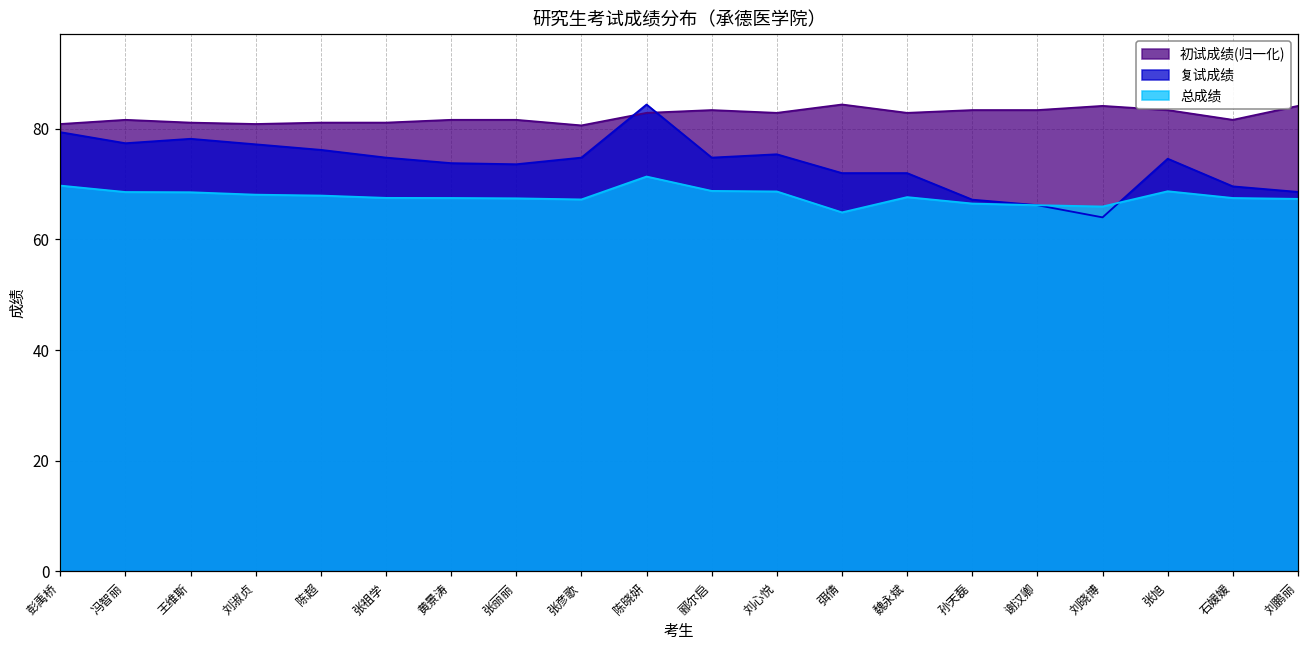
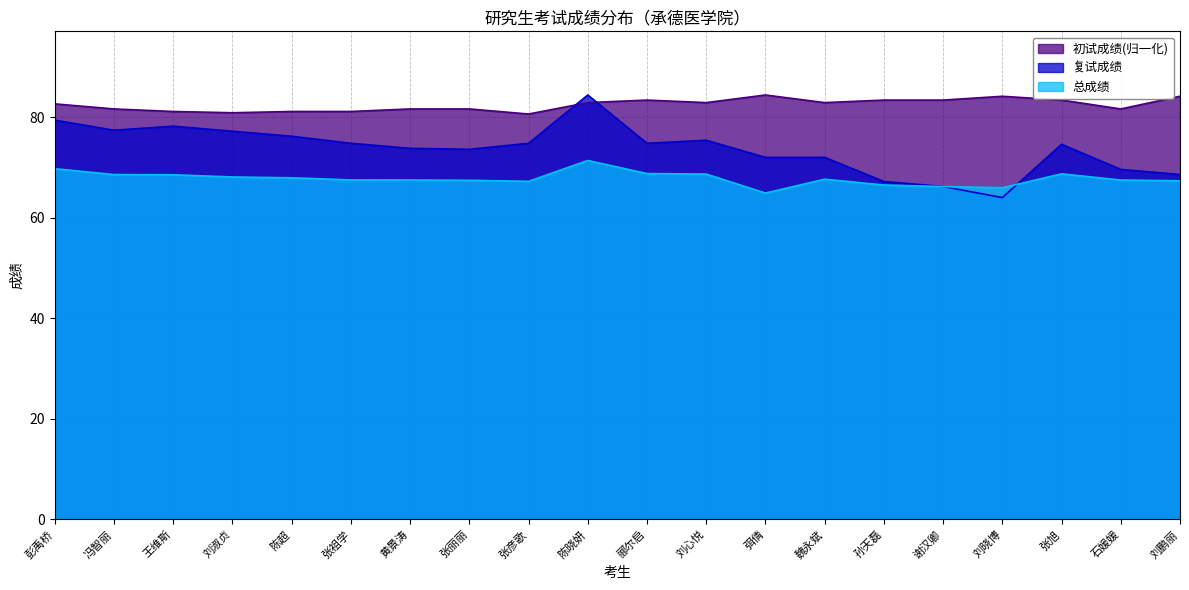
  {
    "初试成绩(归一化)": {
-     "彭禹桥": 81,
+     "彭禹桥": 83,
      "冯智丽": 82,
      "王维斯": 81,
      "刘淑贞": 81,
      "陈超": 81,
      "张祖学": 81,
      "黄景涛": 82,
      "张丽丽": 82,
      "张彦歌": 81,
      "陈晓妍": 83,
      "郦尔启": 83,
      "刘心悦": 83,
      "弭倩": 84,
      "魏永斌": 83,
      "孙天磊": 83,
      "谢汉卿": 83,
      "刘晓博": 84,
      "张旭": 83,
      "石媛媛": 82,
      "刘鹏丽": 84
    },
    "复试成绩": {
      "彭禹桥": 79,
      "冯智丽": 77,
      "王维斯": 78,
      "刘淑贞": 77,
      "陈超": 76,
      "张祖学": 75,
      "黄景涛": 74,
      "张丽丽": 74,
      "张彦歌": 75,
      "陈晓妍": 84,
      "郦尔启": 75,
      "刘心悦": 75,
      "弭倩": 72,
      "魏永斌": 72,
      "孙天磊": 67,
      "刘晓博": 64,
      "张旭": 75,
      "石媛媛": 70,
      "刘鹏丽": 69
    },
    "总成绩": {
      "彭禹桥": 70,
      "冯智丽": 69,
      "王维斯": 69,
      "刘淑贞": 68,
      "陈超": 68,
      "张祖学": 68,
      "黄景涛": 68,
      "张丽丽": 67,
      "张彦歌": 67,
      "陈晓妍": 71,
      "郦尔启": 69,
      "刘心悦": 69,
      "弭倩": 65,
      "魏永斌": 68,
      "孙天磊": 67,
      "刘晓博": 66,
      "张旭": 69,
      "石媛媛": 68,
      "刘鹏丽": 67
    }
  }
